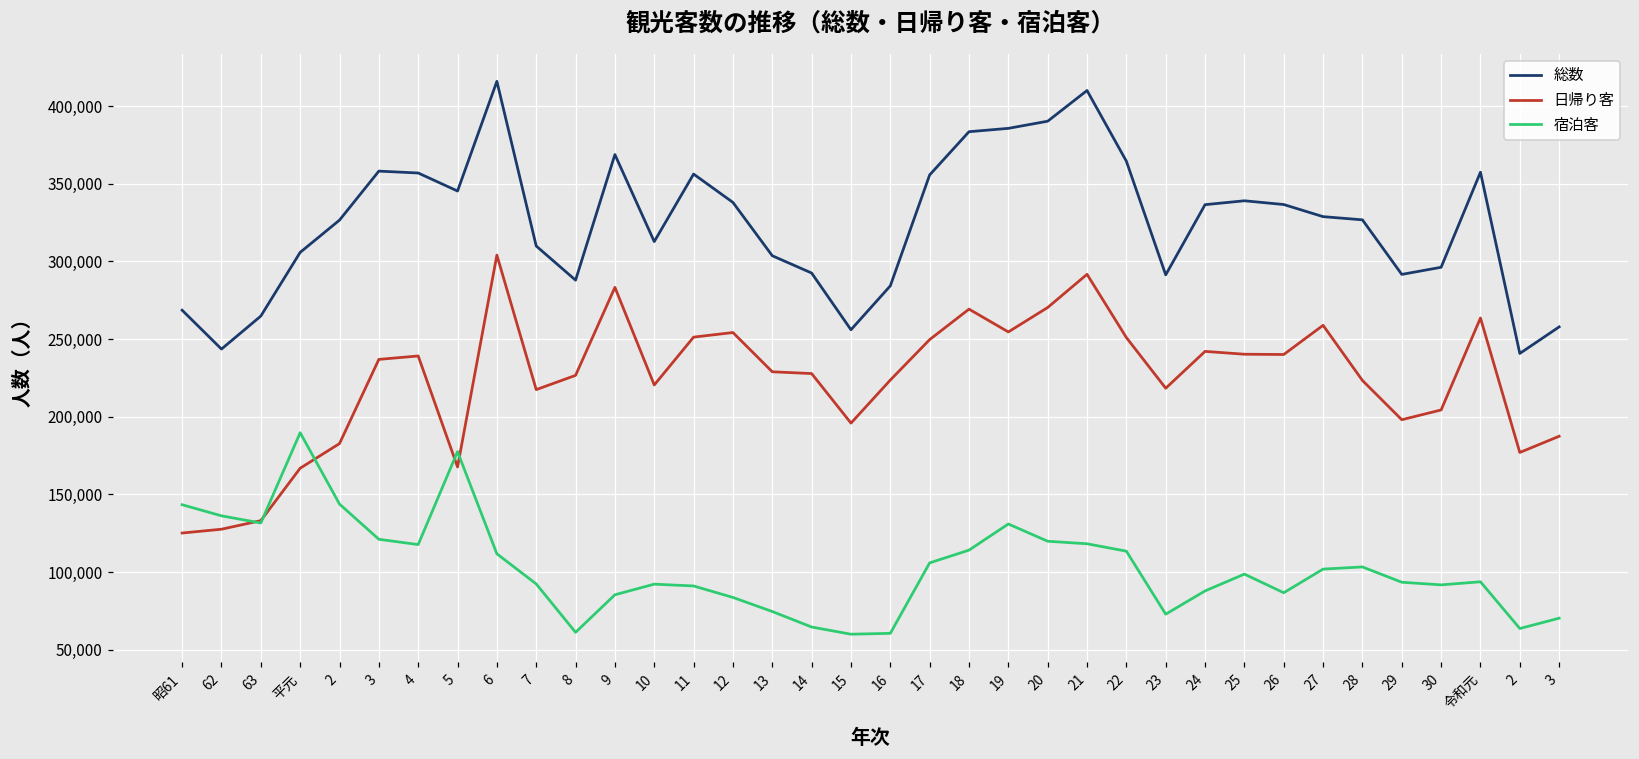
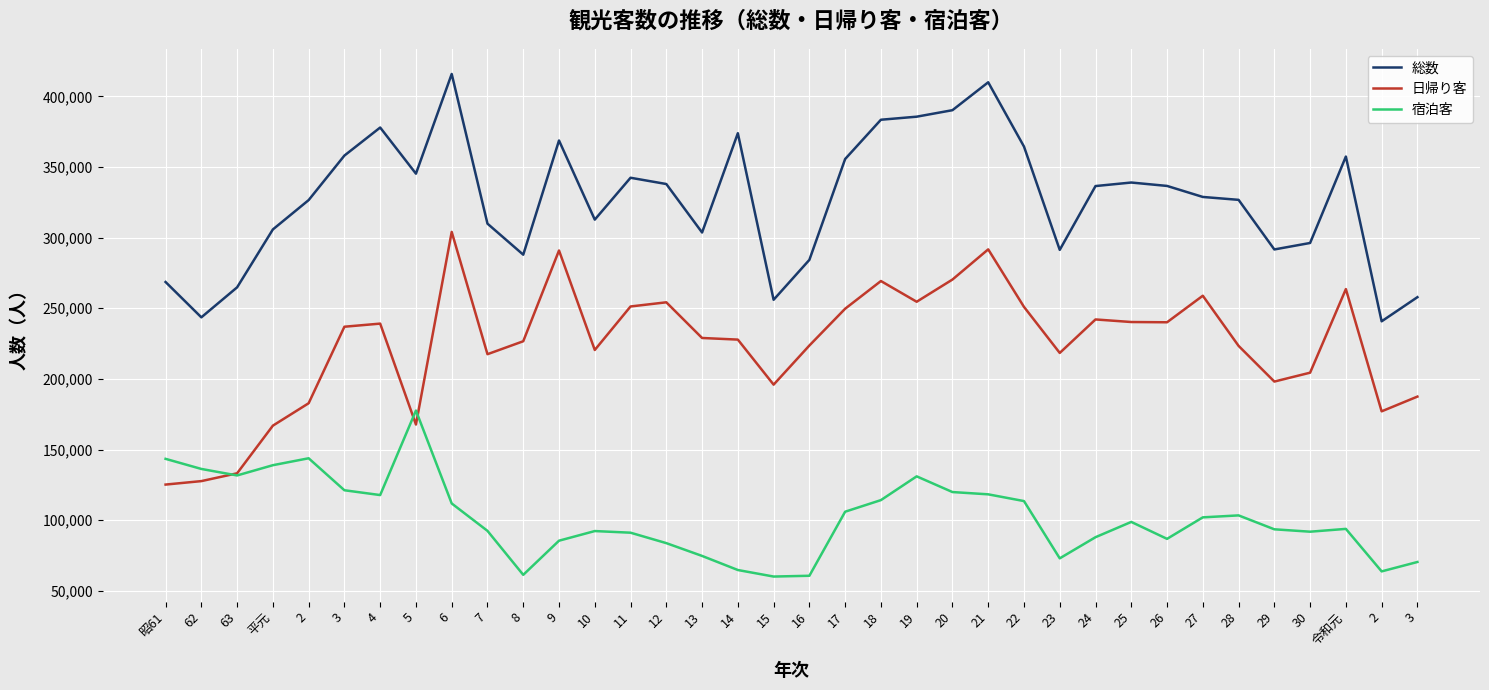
  {
    "総数": {
      "昭61": "269,000",
      "62": "244,000",
      "63": "265,000",
      "平元": "306,000",
-     "4": "357,000",
+     "4": "378,000",
      "5": "345,000",
      "6": "416,000",
      "7": "310,000",
      "8": "288,000",
      "9": "369,000",
      "10": "313,000",
-     "11": "356,000",
+     "11": "342,000",
      "12": "338,000",
      "13": "304,000",
-     "14": "293,000",
+     "14": "374,000",
      "15": "256,000",
      "16": "284,000",
      "17": "356,000",
      "18": "383,000",
      "19": "386,000",
      "20": "390,000",
      "21": "410,000",
      "22": "365,000",
      "23": "291,000",
      "24": "337,000",
      "25": "339,000",
      "26": "337,000",
      "27": "329,000",
      "28": "327,000",
      "29": "292,000",
      "30": "296,000",
      "令和元": "357,000"
    },
    "日帰り客": {
      "昭61": "125,000",
      "62": "128,000",
      "平元": "167,000",
      "4": "239,000",
      "5": "168,000",
      "6": "304,000",
      "7": "217,000",
      "8": "227,000",
-     "9": "283,000",
+     "9": "291,000",
      "10": "220,000",
      "11": "251,000",
      "12": "254,000",
      "13": "229,000",
      "14": "228,000",
      "15": "196,000",
      "16": "224,000",
      "17": "250,000",
      "18": "269,000",
      "19": "255,000",
      "20": "270,000",
      "21": "292,000",
      "22": "251,000",
      "23": "218,000",
      "24": "242,000",
      "25": "240,000",
      "26": "240,000",
      "27": "259,000",
      "28": "223,000",
      "29": "198,000",
      "30": "204,000",
      "令和元": "264,000"
    },
    "宿泊客": {
      "昭61": "143,000",
      "62": "136,000",
-     "平元": "190,000",
+     "平元": "139,000",
      "4": "118,000",
      "5": "178,000",
      "6": "112,000",
      "7": "92,000",
      "8": "61,000",
      "9": "85,000",
      "10": "92,000",
      "11": "91,000",
      "12": "84,000",
      "13": "75,000",
      "14": "65,000",
      "15": "60,000",
      "16": "61,000",
      "17": "106,000",
      "18": "114,000",
      "19": "131,000",
      "20": "120,000",
      "21": "118,000",
      "22": "114,000",
      "23": "73,000",
      "24": "88,000",
      "25": "99,000",
      "26": "87,000",
      "27": "102,000",
      "28": "103,000",
      "29": "94,000",
      "30": "92,000",
      "令和元": "94,000"
    }
  }
